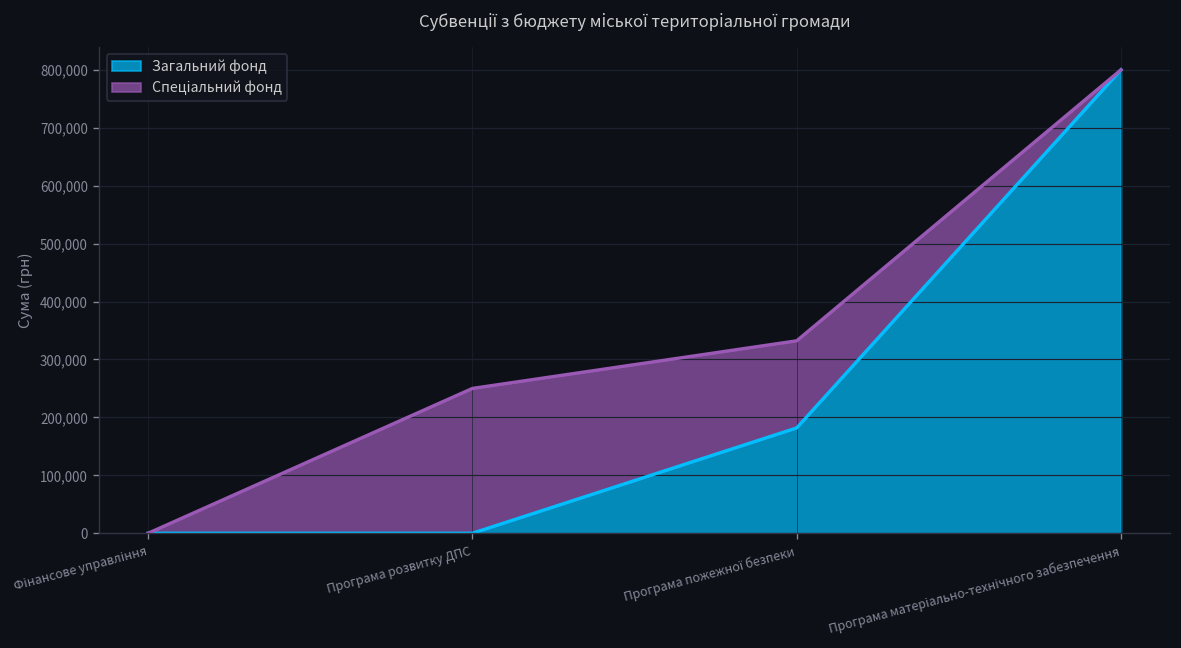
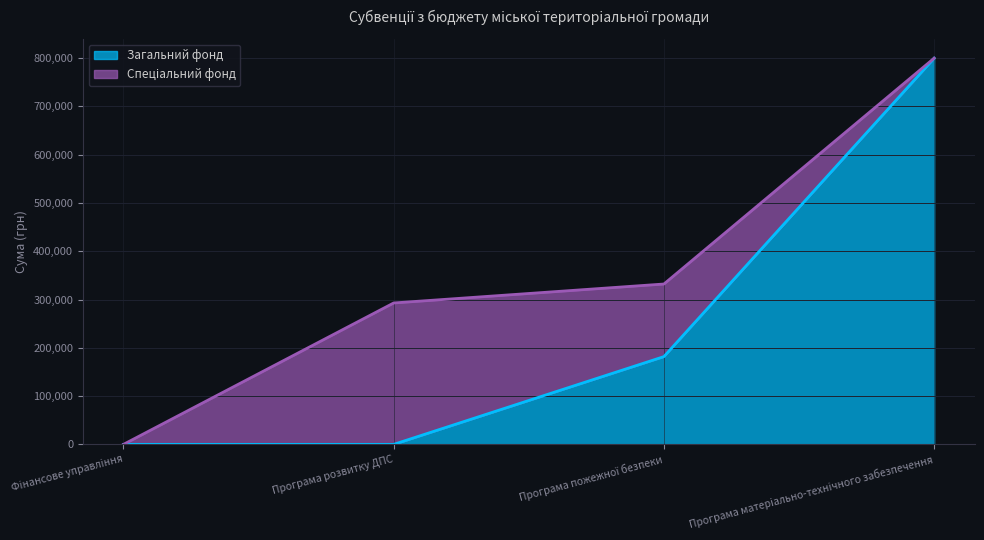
  {
    "Загальний фонд": {
      "Програма розвитку ДПС": "0",
      "Програма пожежної безпеки": "180,000"
    },
    "Спеціальний фонд": {
-     "Програма розвитку ДПС": "250,000",
+     "Програма розвитку ДПС": "290,000",
      "Програма пожежної безпеки": "150,000"
    }
  }
